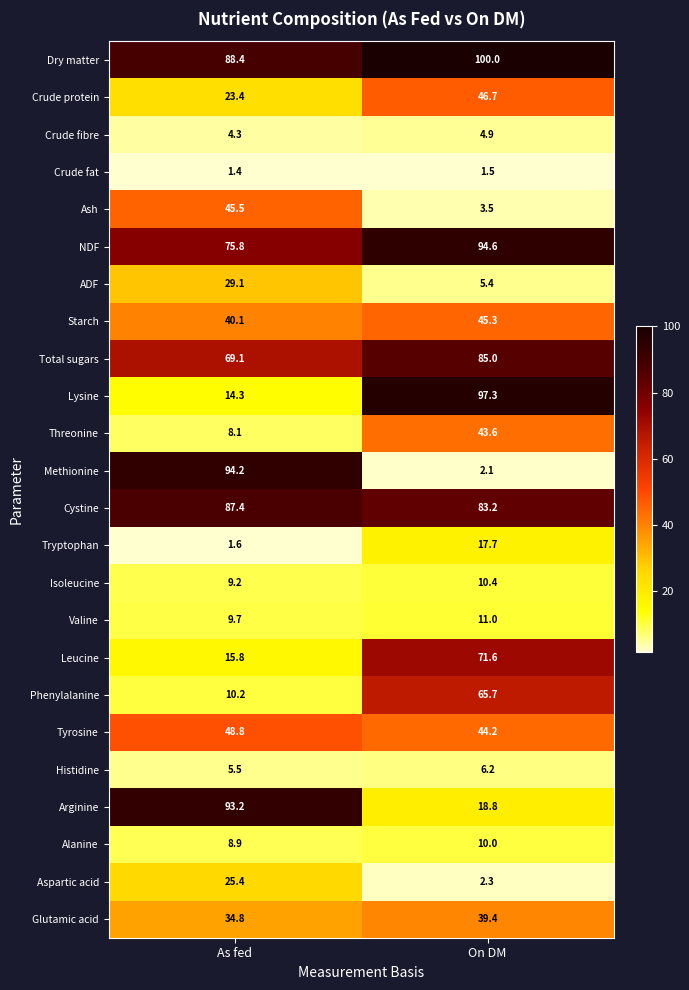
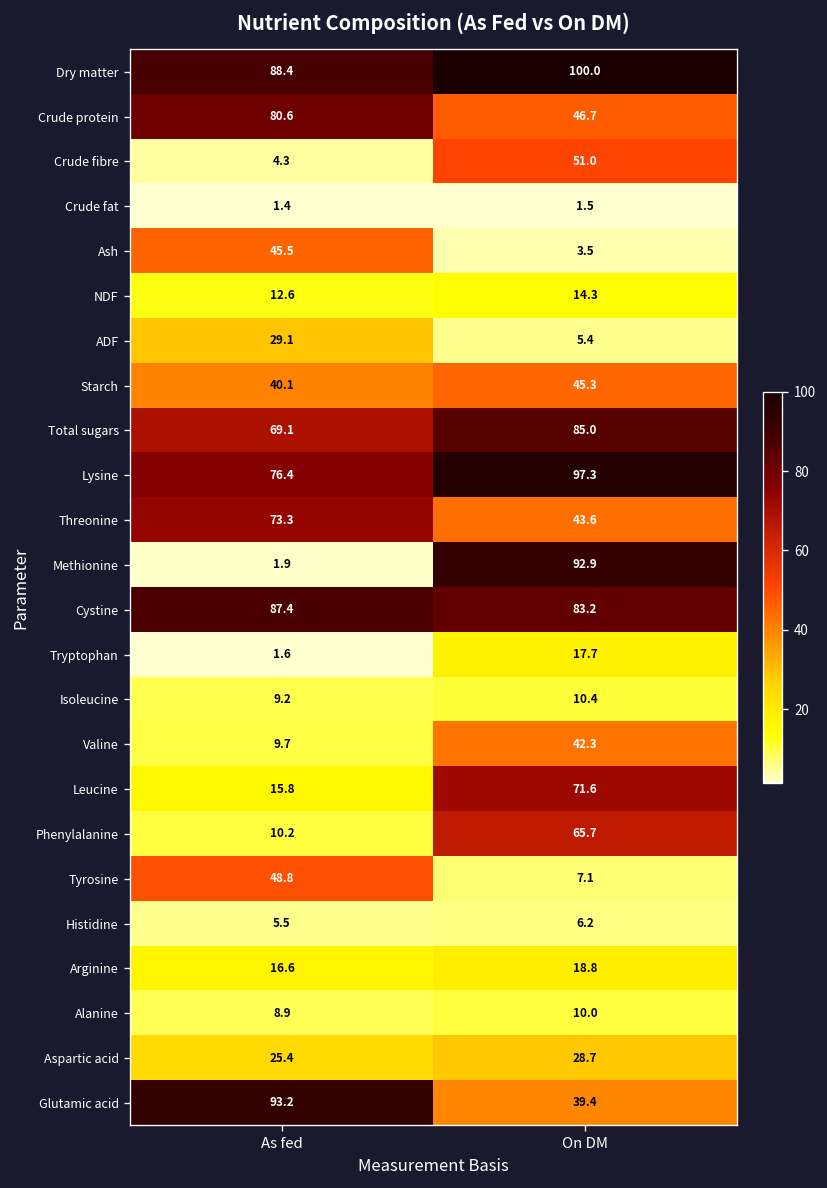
  {
    "Dry matter": {
      "As fed": 88.4,
      "On DM": 100.0
    },
    "Crude protein": {
-     "As fed": 23.4,
+     "As fed": 80.6,
      "On DM": 46.7
    },
    "Crude fibre": {
      "As fed": 4.3,
-     "On DM": 4.9
+     "On DM": 51.0
    },
    "Crude fat": {
      "As fed": 1.4,
      "On DM": 1.5
    },
    "Ash": {
      "As fed": 45.5,
      "On DM": 3.5
    },
    "NDF": {
-     "As fed": 75.8,
-     "On DM": 94.6
+     "As fed": 12.6,
+     "On DM": 14.3
    },
    "ADF": {
      "As fed": 29.1,
      "On DM": 5.4
    },
    "Starch": {
      "As fed": 40.1,
      "On DM": 45.3
    },
    "Total sugars": {
      "As fed": 69.1,
      "On DM": 85.0
    },
    "Lysine": {
-     "As fed": 14.3,
+     "As fed": 76.4,
      "On DM": 97.3
    },
    "Threonine": {
-     "As fed": 8.1,
+     "As fed": 73.3,
      "On DM": 43.6
    },
    "Methionine": {
-     "As fed": 94.2,
-     "On DM": 2.1
+     "As fed": 1.9,
+     "On DM": 92.9
    },
    "Cystine": {
      "As fed": 87.4,
      "On DM": 83.2
    },
    "Tryptophan": {
      "As fed": 1.6,
      "On DM": 17.7
    },
    "Isoleucine": {
      "As fed": 9.2,
      "On DM": 10.4
    },
    "Valine": {
      "As fed": 9.7,
-     "On DM": 11.0
+     "On DM": 42.3
    },
    "Leucine": {
      "As fed": 15.8,
      "On DM": 71.6
    },
    "Phenylalanine": {
      "As fed": 10.2,
      "On DM": 65.7
    },
    "Tyrosine": {
      "As fed": 48.8,
-     "On DM": 44.2
+     "On DM": 7.1
    },
    "Histidine": {
      "As fed": 5.5,
      "On DM": 6.2
    },
    "Arginine": {
-     "As fed": 93.2,
+     "As fed": 16.6,
      "On DM": 18.8
    },
    "Alanine": {
      "As fed": 8.9,
      "On DM": 10.0
    },
    "Aspartic acid": {
      "As fed": 25.4,
-     "On DM": 2.3
+     "On DM": 28.7
    },
    "Glutamic acid": {
-     "As fed": 34.8,
+     "As fed": 93.2,
      "On DM": 39.4
    }
  }
